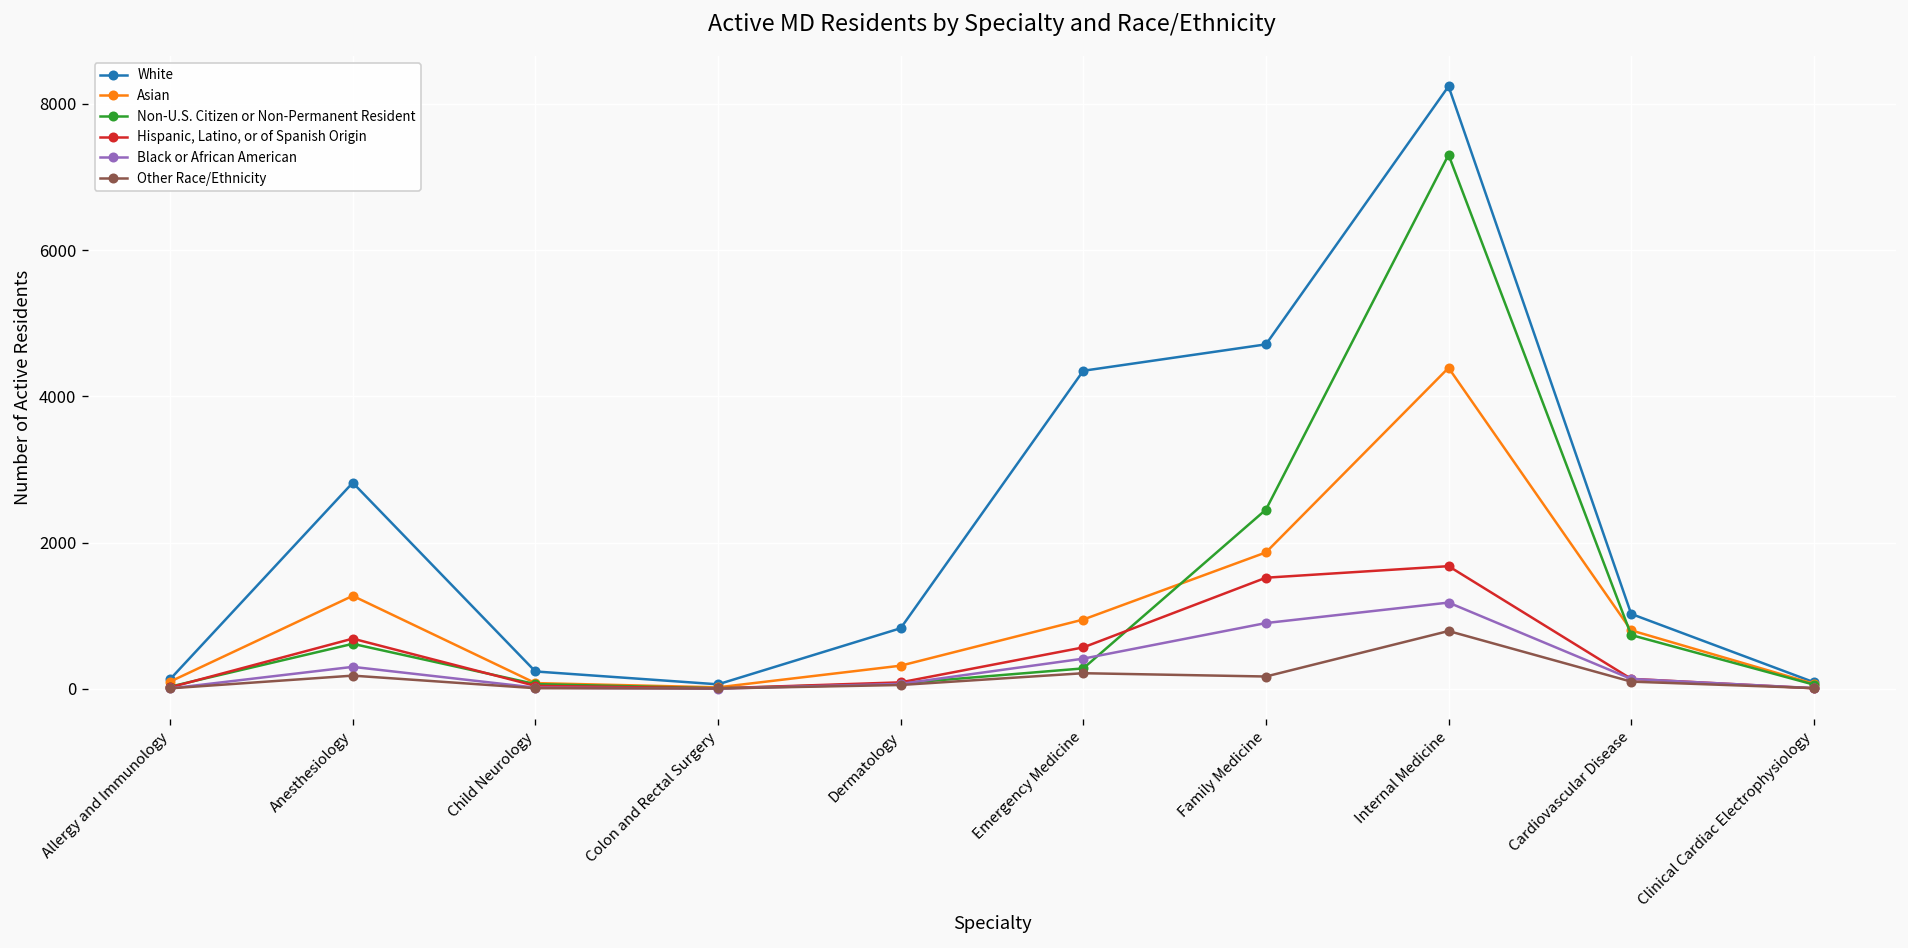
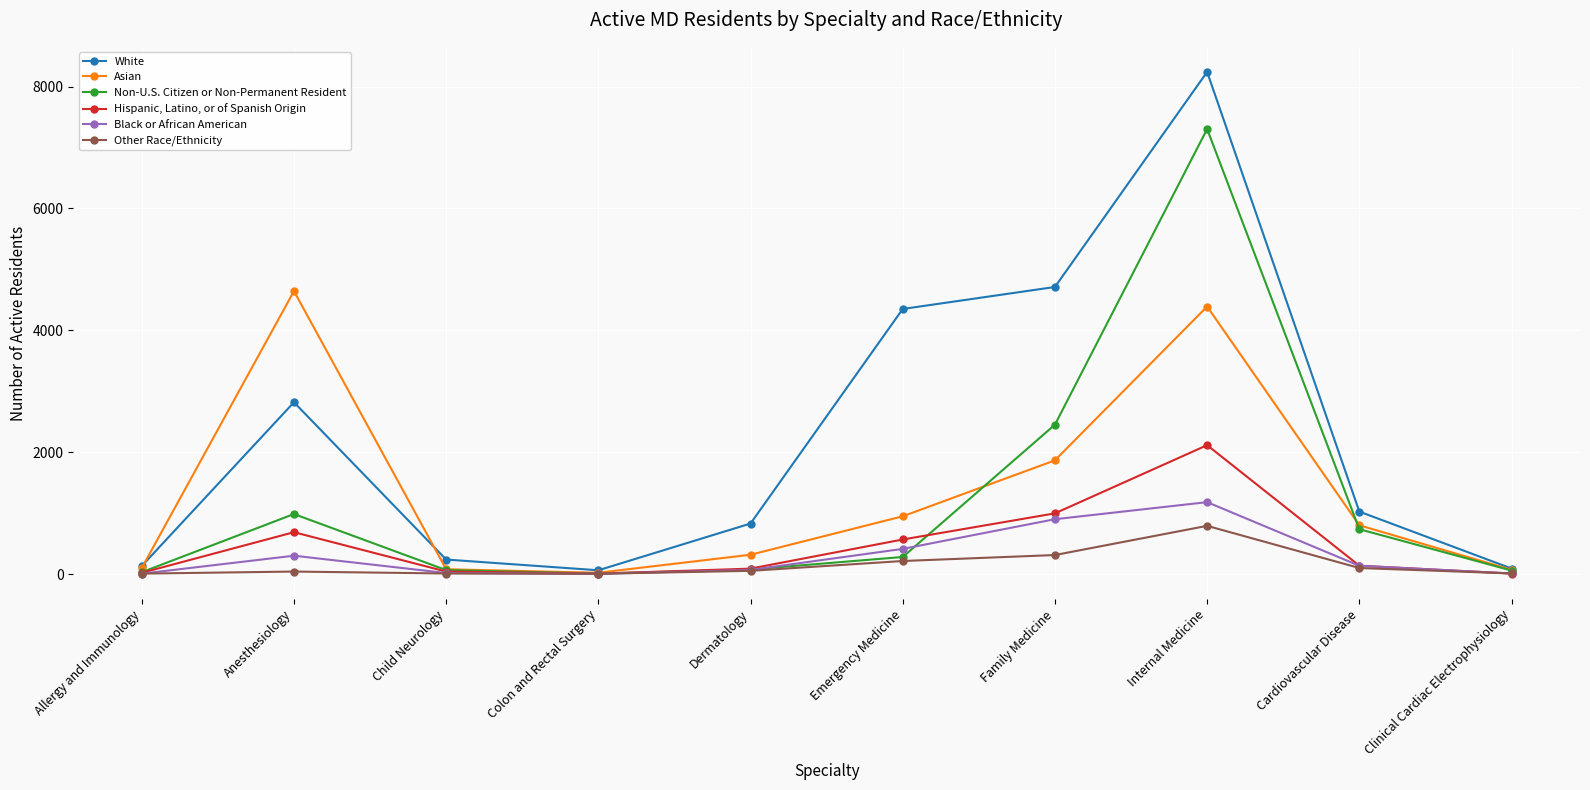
  {
    "White": {
      "Anesthesiology": 2800,
      "Child Neurology": 200,
      "Dermatology": 800,
      "Emergency Medicine": 4400,
      "Family Medicine": 4700,
      "Internal Medicine": 8200,
      "Cardiovascular Disease": 1000
    },
    "Asian": {
-     "Anesthesiology": 1300,
+     "Anesthesiology": 4600,
      "Dermatology": 300,
      "Emergency Medicine": 900,
      "Family Medicine": 1900,
      "Internal Medicine": 4400,
      "Cardiovascular Disease": 800
    },
    "Non-U.S. Citizen or Non-Permanent Resident": {
-     "Anesthesiology": 600,
+     "Anesthesiology": 1000,
      "Emergency Medicine": 300,
      "Family Medicine": 2500,
      "Internal Medicine": 7300,
      "Cardiovascular Disease": 700
    },
    "Hispanic, Latino, or of Spanish Origin": {
      "Anesthesiology": 700,
      "Emergency Medicine": 600,
-     "Family Medicine": 1500,
-     "Internal Medicine": 1700
+     "Family Medicine": 1000,
+     "Internal Medicine": 2100
    },
    "Black or African American": {
      "Anesthesiology": 300,
      "Emergency Medicine": 400,
      "Family Medicine": 900,
      "Internal Medicine": 1200
    },
    "Other Race/Ethnicity": {
-     "Anesthesiology": 200,
+     "Anesthesiology": 0,
      "Emergency Medicine": 200,
-     "Family Medicine": 200,
+     "Family Medicine": 300,
      "Internal Medicine": 800
    }
  }
